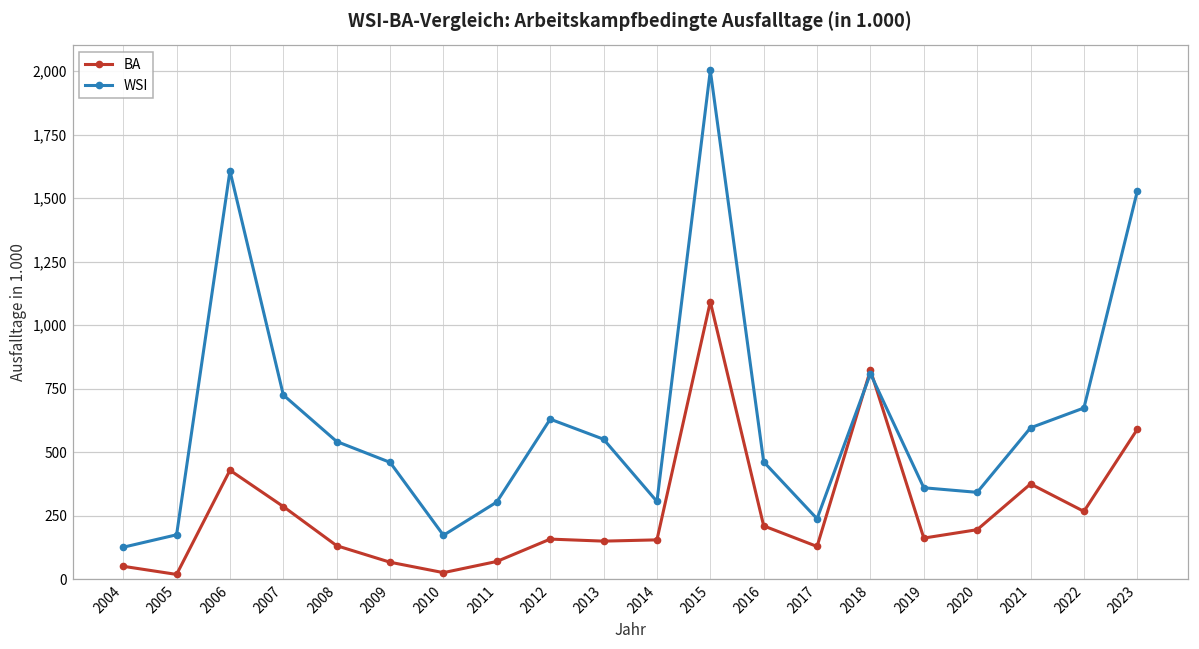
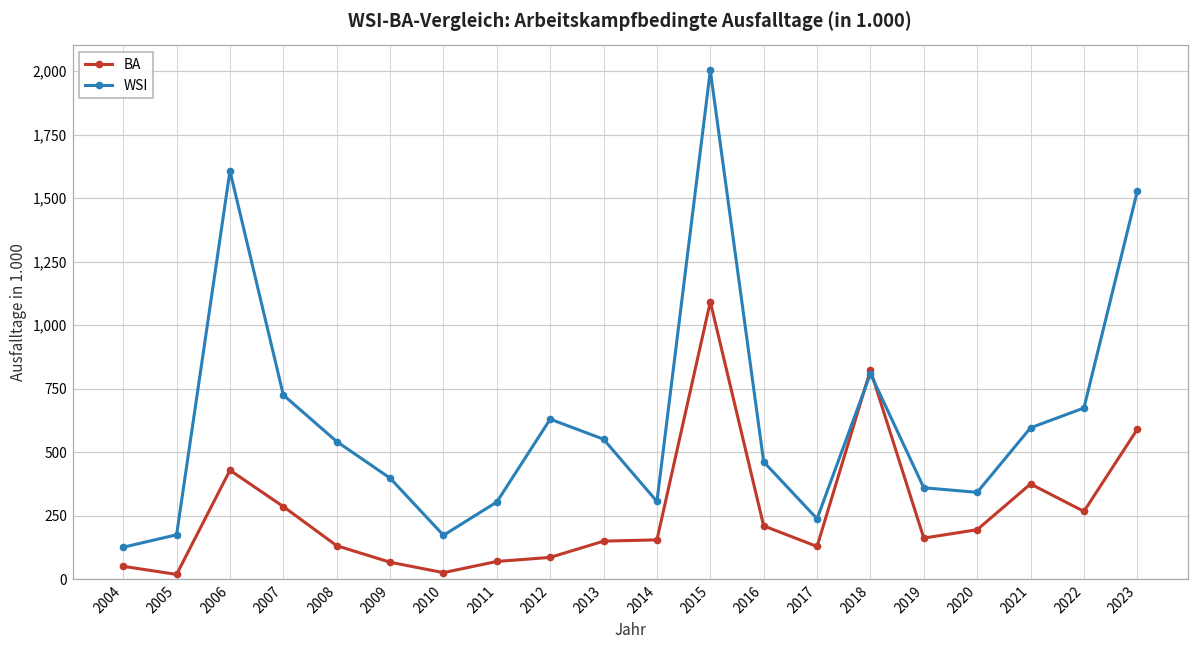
  {
    "BA": {
      "2004": "50",
      "2005": "20",
      "2006": "430",
      "2007": "290",
      "2008": "130",
      "2009": "70",
      "2010": "30",
      "2011": "70",
-     "2012": "160",
+     "2012": "90",
      "2013": "150",
      "2014": "160",
      "2015": "1,090",
      "2016": "210",
      "2017": "130",
      "2018": "820",
      "2019": "160",
      "2020": "200",
      "2021": "380",
      "2022": "270",
      "2023": "590"
    },
    "WSI": {
      "2004": "130",
      "2005": "180",
      "2006": "1,610",
      "2007": "730",
      "2008": "540",
-     "2009": "460",
+     "2009": "400",
      "2010": "170",
      "2011": "300",
      "2012": "630",
      "2013": "550",
      "2014": "310",
      "2015": "2,000",
      "2016": "460",
      "2017": "240",
      "2018": "810",
      "2019": "360",
      "2020": "340",
      "2021": "600",
      "2022": "670",
      "2023": "1,530"
    }
  }
